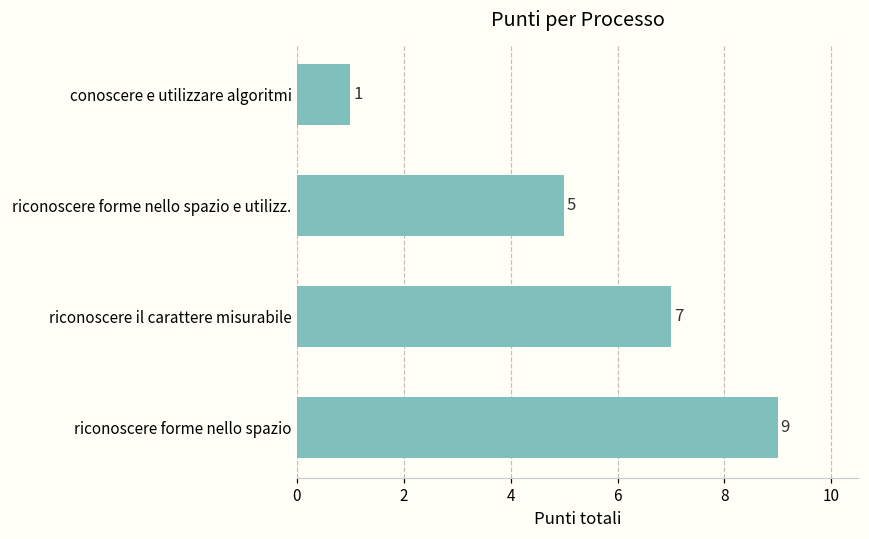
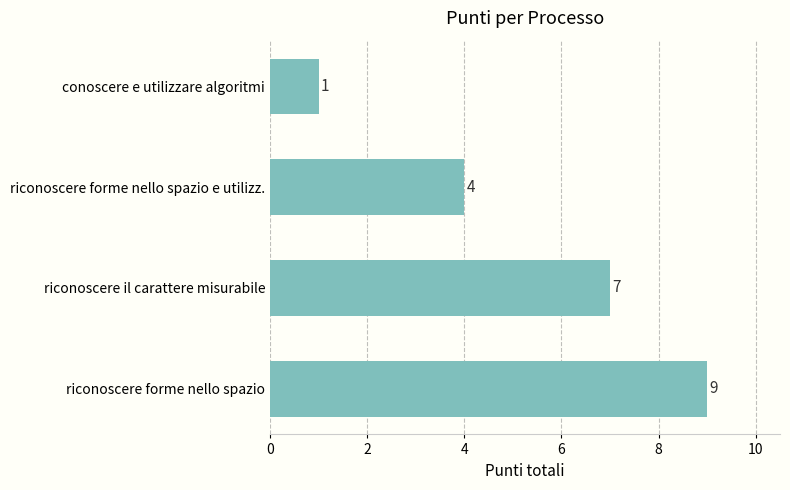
  {
    "conoscere e utilizzare algoritmi": 1,
-   "riconoscere forme nello spazio e utilizz.": 5,
+   "riconoscere forme nello spazio e utilizz.": 4,
    "riconoscere il carattere misurabile": 7,
    "riconoscere forme nello spazio": 9
  }
